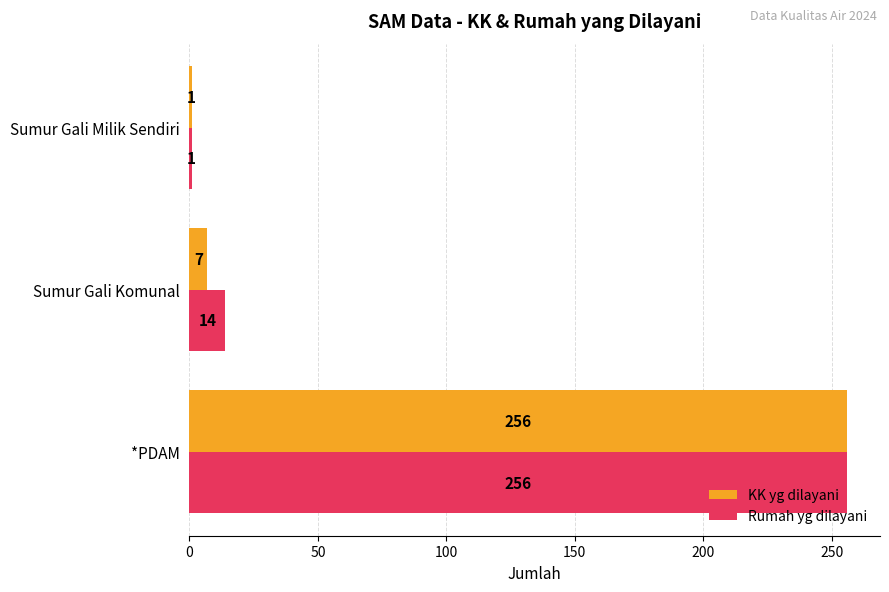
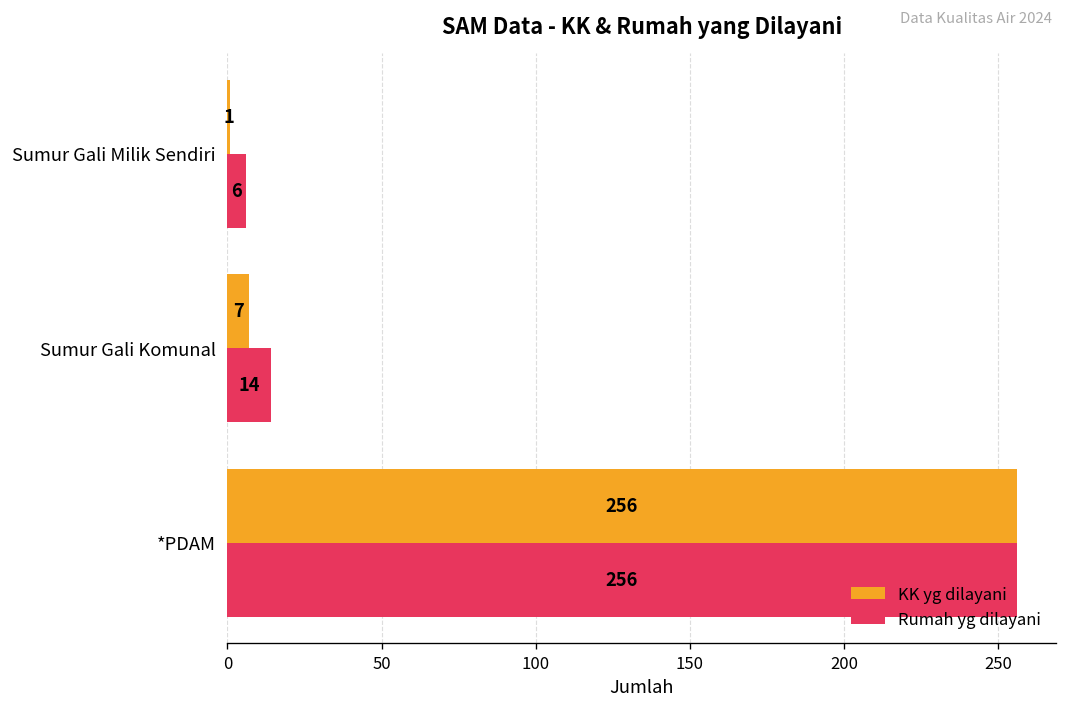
  {
    "KK yg dilayani": {
      "Sumur Gali Milik Sendiri": 1,
      "Sumur Gali Komunal": 7,
      "*PDAM": 256
    },
    "Rumah yg dilayani": {
-     "Sumur Gali Milik Sendiri": 1,
+     "Sumur Gali Milik Sendiri": 6,
      "Sumur Gali Komunal": 14,
      "*PDAM": 256
    }
  }
